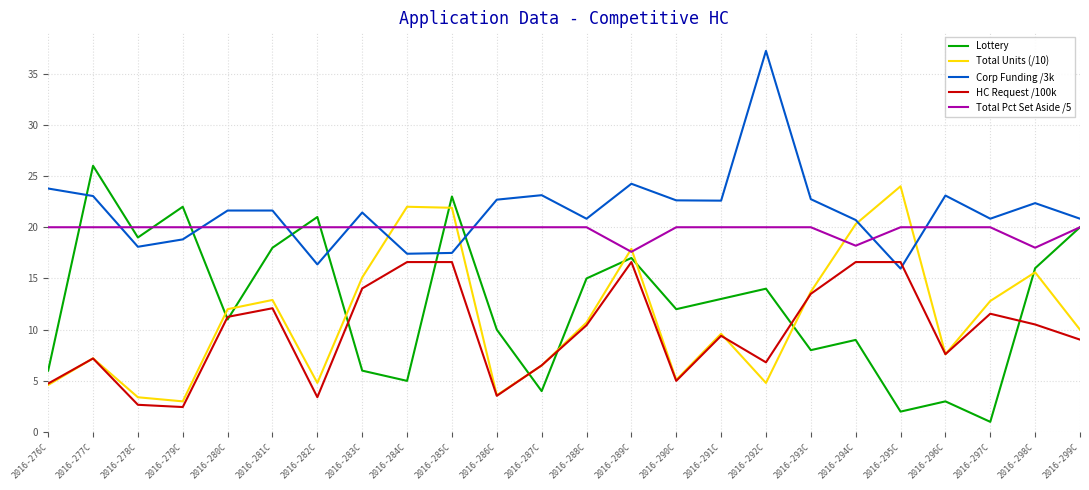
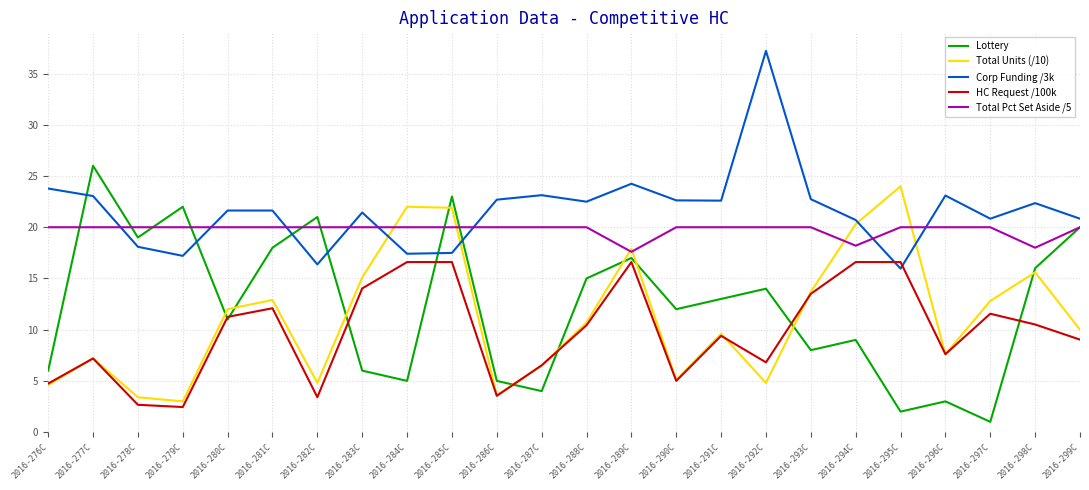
  {
    "Lottery": {
      "2016-276C": 6,
      "2016-277C": 26,
      "2016-278C": 19,
      "2016-279C": 22,
      "2016-281C": 18,
      "2016-282C": 21,
      "2016-283C": 6,
      "2016-284C": 5,
      "2016-285C": 23,
-     "2016-286C": 10,
+     "2016-286C": 5,
      "2016-287C": 4,
      "2016-288C": 15,
      "2016-289C": 17,
      "2016-290C": 12,
      "2016-291C": 13,
      "2016-292C": 14,
      "2016-293C": 8,
      "2016-294C": 9,
      "2016-295C": 2,
      "2016-296C": 3,
      "2016-297C": 1,
      "2016-298C": 16
    },
    "Total Units (/10)": {
      "2016-278C": 3.4,
      "2016-279C": 3.0,
      "2016-280C": 12.0,
      "2016-281C": 12.9,
      "2016-282C": 4.8,
      "2016-283C": 15.1,
      "2016-284C": 22.0,
      "2016-285C": 21.9,
      "2016-288C": 10.7,
      "2016-289C": 17.9,
      "2016-292C": 4.8,
      "2016-294C": 20.3,
      "2016-295C": 24.0,
      "2016-297C": 12.8,
      "2016-298C": 15.6,
      "2016-299C": 10.0
    },
    "Corp Funding /3k": {
      "2016-276C": 23.8,
      "2016-277C": 23.0,
      "2016-278C": 18.1,
-     "2016-279C": 18.8,
+     "2016-279C": 17.2,
      "2016-280C": 21.6,
      "2016-281C": 21.6,
      "2016-282C": 16.4,
      "2016-283C": 21.4,
      "2016-284C": 17.4,
      "2016-285C": 17.5,
      "2016-286C": 22.7,
      "2016-287C": 23.1,
-     "2016-288C": 20.8,
+     "2016-288C": 22.5,
      "2016-289C": 24.2,
      "2016-290C": 22.6,
      "2016-291C": 22.6,
      "2016-292C": 37.2,
      "2016-293C": 22.7,
      "2016-294C": 20.7,
      "2016-295C": 16.0,
      "2016-296C": 23.1,
      "2016-297C": 20.8,
      "2016-298C": 22.4,
      "2016-299C": 20.8
    },
    "HC Request /100k": {
      "2016-278C": 2.7,
      "2016-279C": 2.4,
      "2016-281C": 12.1,
      "2016-282C": 3.4,
      "2016-283C": 14.0,
      "2016-284C": 16.6,
      "2016-285C": 16.6,
      "2016-288C": 10.4,
      "2016-289C": 16.6,
      "2016-292C": 6.8,
      "2016-294C": 16.6,
      "2016-295C": 16.6,
      "2016-297C": 11.6,
      "2016-298C": 10.5,
      "2016-299C": 9.0
    },
    "Total Pct Set Aside /5": {
      "2016-276C": 20.0,
      "2016-277C": 20.0,
      "2016-278C": 20.0,
      "2016-279C": 20.0,
      "2016-280C": 20.0,
      "2016-281C": 20.0,
      "2016-282C": 20.0,
      "2016-283C": 20.0,
      "2016-284C": 20.0,
      "2016-285C": 20.0,
      "2016-286C": 20.0,
      "2016-287C": 20.0,
      "2016-288C": 20.0,
      "2016-289C": 17.6,
      "2016-290C": 20.0,
      "2016-291C": 20.0,
      "2016-292C": 20.0,
      "2016-293C": 20.0,
      "2016-294C": 18.2,
      "2016-295C": 20.0,
      "2016-296C": 20.0,
      "2016-297C": 20.0,
      "2016-298C": 18.0
    }
  }
